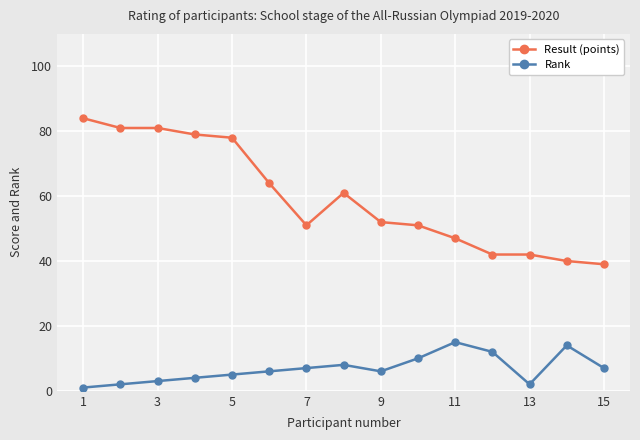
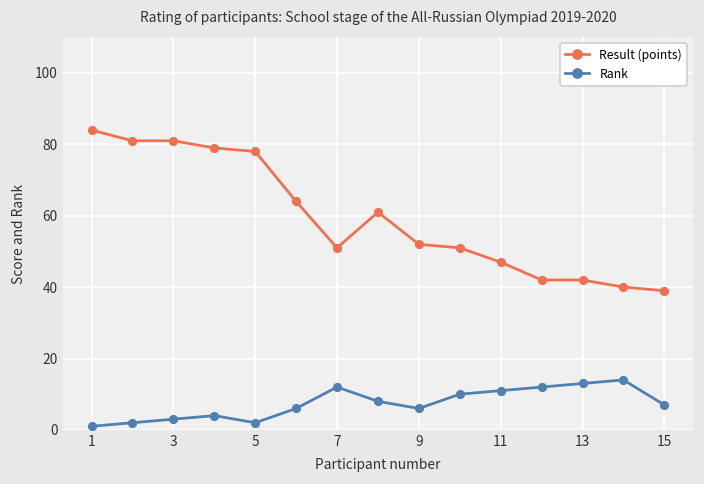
  {
    "Result (points)": {
      "1": 84,
      "3": 81,
      "5": 78,
      "7": 51,
      "9": 52,
      "11": 47,
      "13": 42,
      "15": 39
    },
    "Rank": {
      "1": 1,
      "3": 3,
-     "5": 5,
-     "7": 7,
+     "5": 2,
+     "7": 12,
      "9": 6,
-     "11": 15,
-     "13": 2,
+     "11": 11,
+     "13": 13,
      "15": 7
    }
  }
